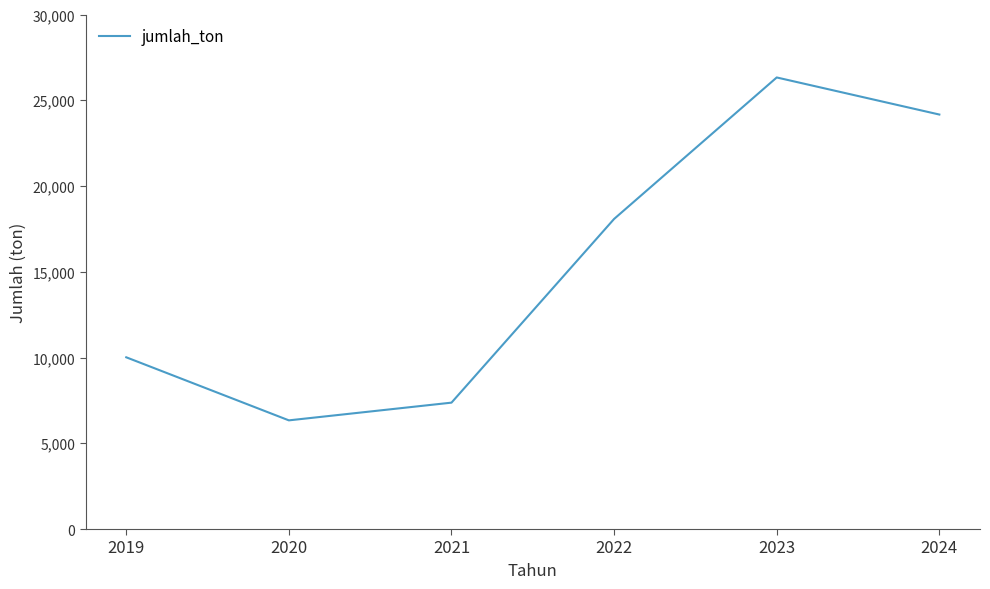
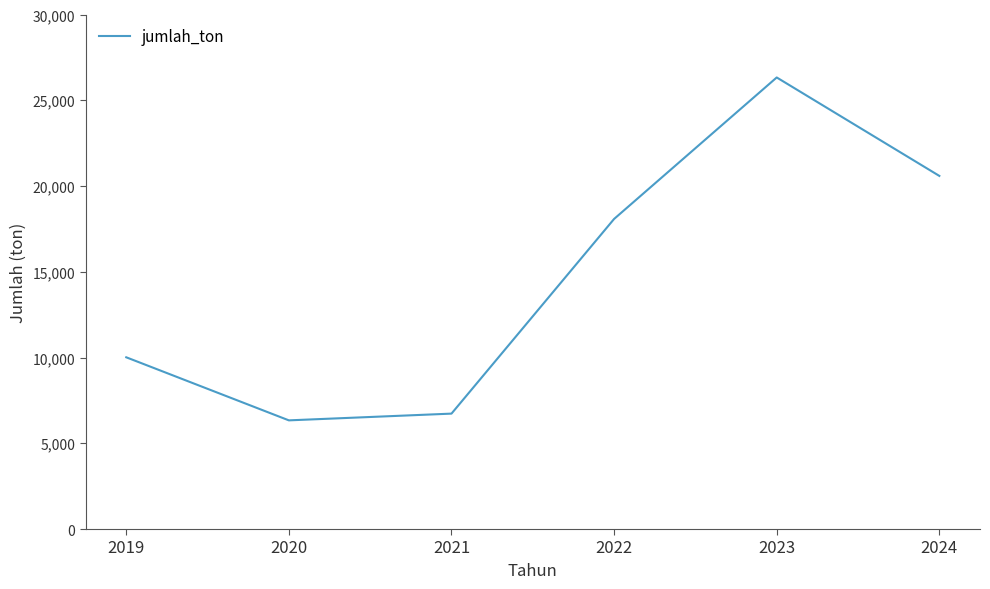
  {
    "2019": "10,000",
    "2020": "6,300",
-   "2021": "7,400",
+   "2021": "6,700",
    "2022": "18,100",
    "2023": "26,300",
-   "2024": "24,200"
+   "2024": "20,600"
  }
